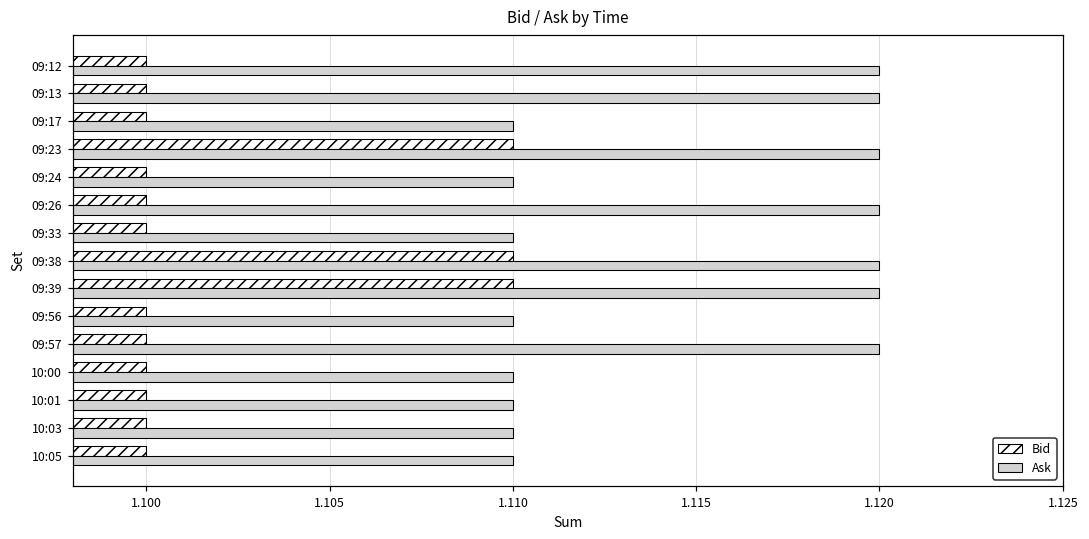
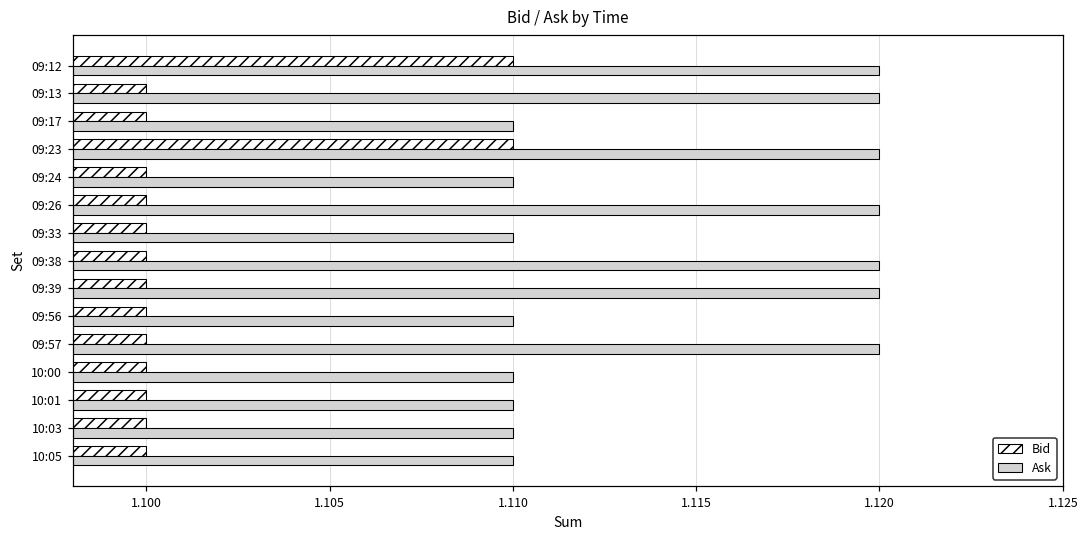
  {
    "Bid": {
-     "09:12": 1.10,
+     "09:12": 1.11,
      "09:13": 1.10,
      "09:17": 1.10,
      "09:23": 1.11,
      "09:24": 1.10,
      "09:26": 1.10,
      "09:33": 1.10,
-     "09:38": 1.11,
-     "09:39": 1.11,
+     "09:38": 1.10,
+     "09:39": 1.10,
      "09:56": 1.10,
      "09:57": 1.10,
      "10:00": 1.10,
      "10:01": 1.10,
      "10:03": 1.10,
      "10:05": 1.10
    },
    "Ask": {
      "09:12": 1.12,
      "09:13": 1.12,
      "09:17": 1.11,
      "09:23": 1.12,
      "09:24": 1.11,
      "09:26": 1.12,
      "09:33": 1.11,
      "09:38": 1.12,
      "09:39": 1.12,
      "09:56": 1.11,
      "09:57": 1.12,
      "10:00": 1.11,
      "10:01": 1.11,
      "10:03": 1.11,
      "10:05": 1.11
    }
  }
